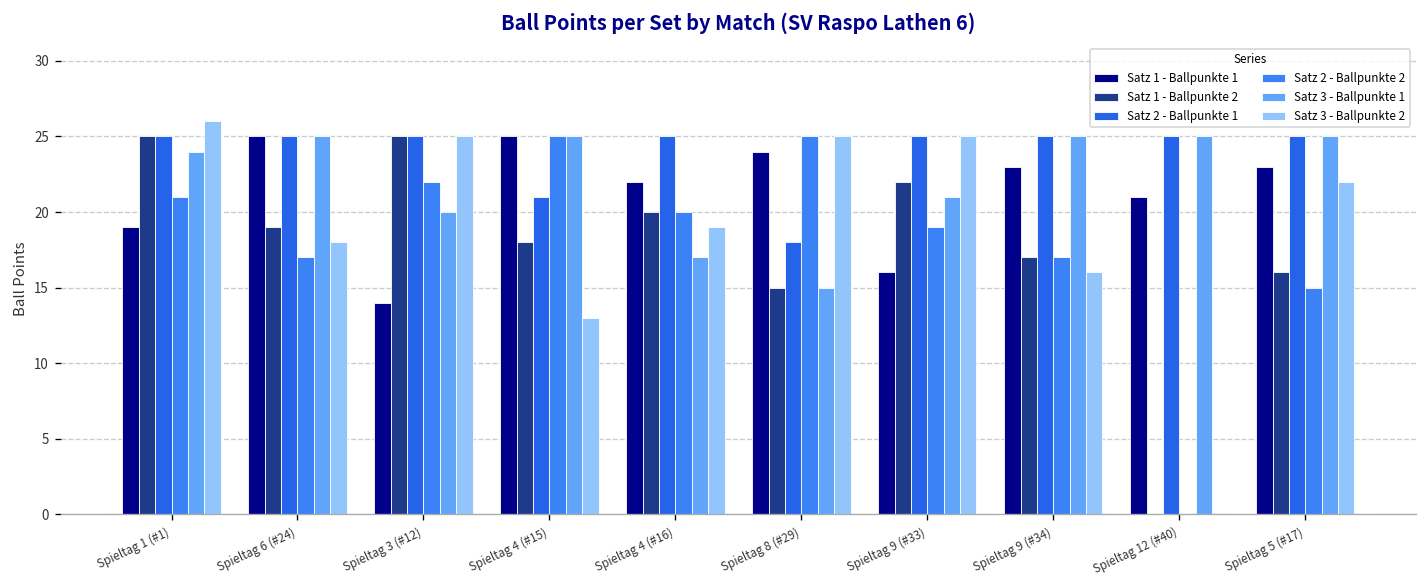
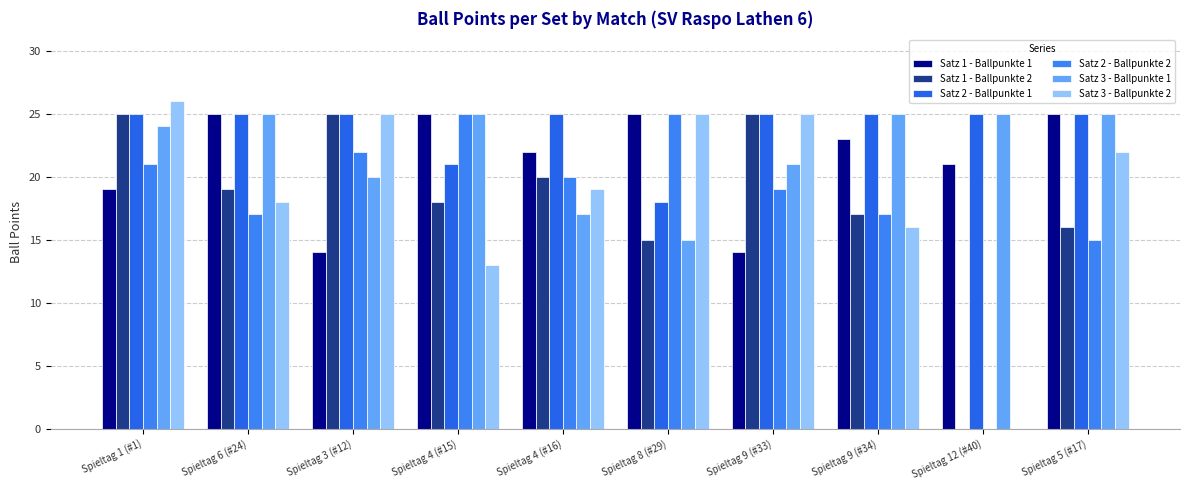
  {
    "Satz 1 - Ballpunkte 1": {
      "Spieltag 1 (#1)": 19,
      "Spieltag 6 (#24)": 25,
      "Spieltag 3 (#12)": 14,
      "Spieltag 4 (#15)": 25,
      "Spieltag 4 (#16)": 22,
-     "Spieltag 8 (#29)": 24,
-     "Spieltag 9 (#33)": 16,
+     "Spieltag 8 (#29)": 25,
+     "Spieltag 9 (#33)": 14,
      "Spieltag 9 (#34)": 23,
      "Spieltag 12 (#40)": 21,
-     "Spieltag 5 (#17)": 23
+     "Spieltag 5 (#17)": 25
    },
    "Satz 1 - Ballpunkte 2": {
      "Spieltag 1 (#1)": 25,
      "Spieltag 6 (#24)": 19,
      "Spieltag 3 (#12)": 25,
      "Spieltag 4 (#15)": 18,
      "Spieltag 4 (#16)": 20,
      "Spieltag 8 (#29)": 15,
-     "Spieltag 9 (#33)": 22,
+     "Spieltag 9 (#33)": 25,
      "Spieltag 9 (#34)": 17,
      "Spieltag 12 (#40)": 0,
      "Spieltag 5 (#17)": 16
    },
    "Satz 3 - Ballpunkte 2": {
      "Spieltag 1 (#1)": 26,
      "Spieltag 6 (#24)": 18,
      "Spieltag 3 (#12)": 25,
      "Spieltag 4 (#15)": 13,
      "Spieltag 4 (#16)": 19,
      "Spieltag 8 (#29)": 25,
      "Spieltag 9 (#33)": 25,
      "Spieltag 9 (#34)": 16,
      "Spieltag 12 (#40)": 0,
      "Spieltag 5 (#17)": 22
    }
  }
